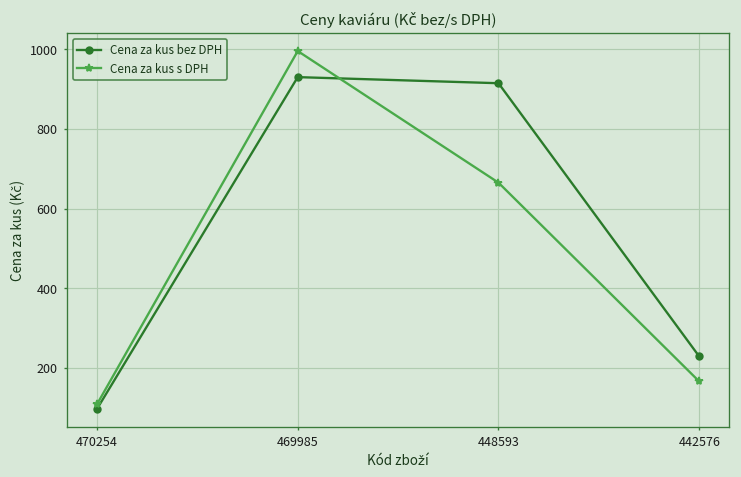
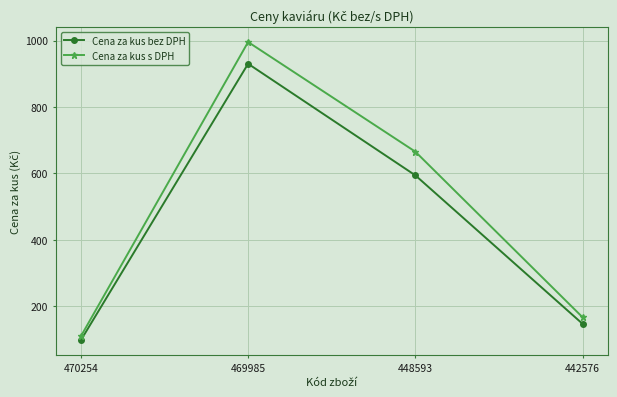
  {
    "Cena za kus bez DPH": {
      "470254": 100,
      "469985": 930,
-     "448593": 910,
-     "442576": 230
+     "448593": 590,
+     "442576": 150
    },
    "Cena za kus s DPH": {
      "470254": 110,
      "469985": 1000,
      "448593": 670,
      "442576": 170
    }
  }
